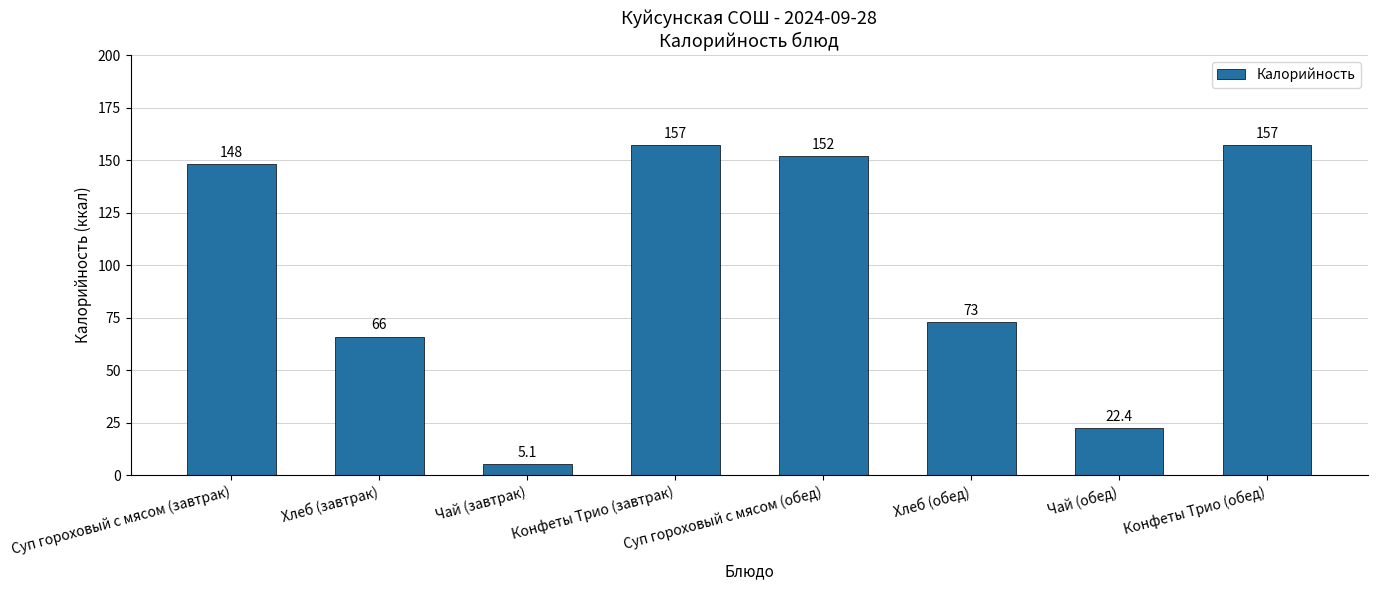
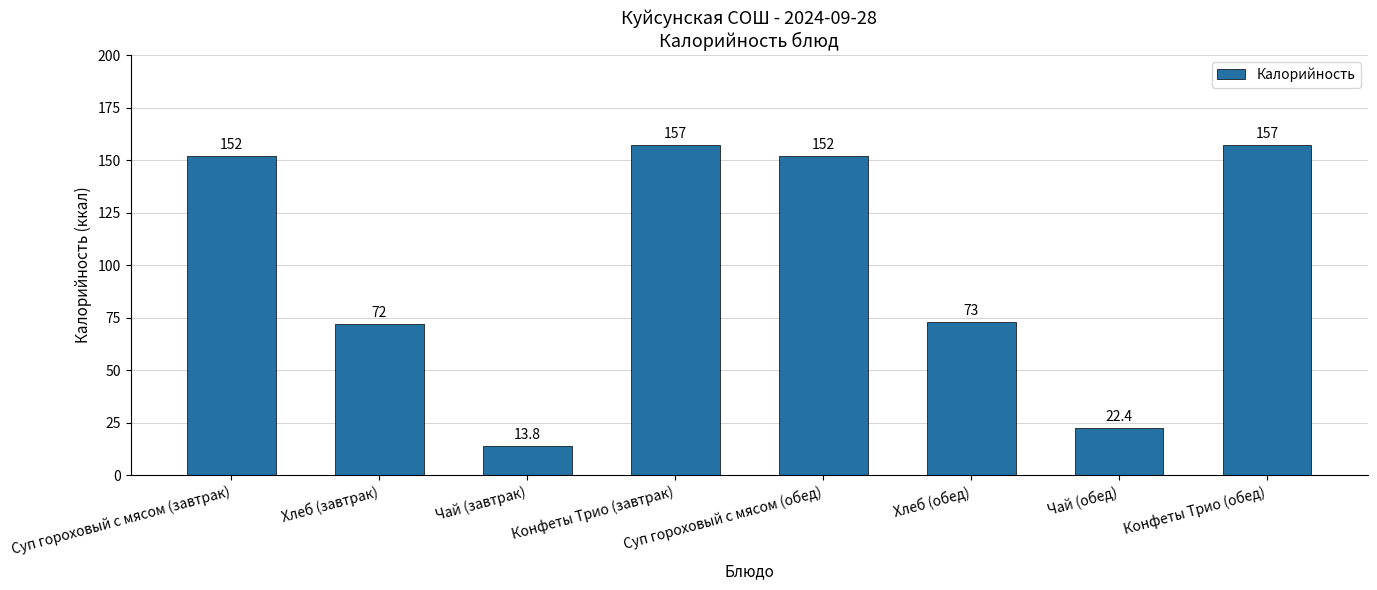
  {
-   "Суп гороховый с мясом (завтрак)": 148,
-   "Хлеб (завтрак)": 66,
-   "Чай (завтрак)": 5.1,
+   "Суп гороховый с мясом (завтрак)": 152,
+   "Хлеб (завтрак)": 72,
+   "Чай (завтрак)": 13.8,
    "Конфеты Трио (завтрак)": 157,
    "Суп гороховый с мясом (обед)": 152,
    "Хлеб (обед)": 73,
    "Чай (обед)": 22.4,
    "Конфеты Трио (обед)": 157
  }
